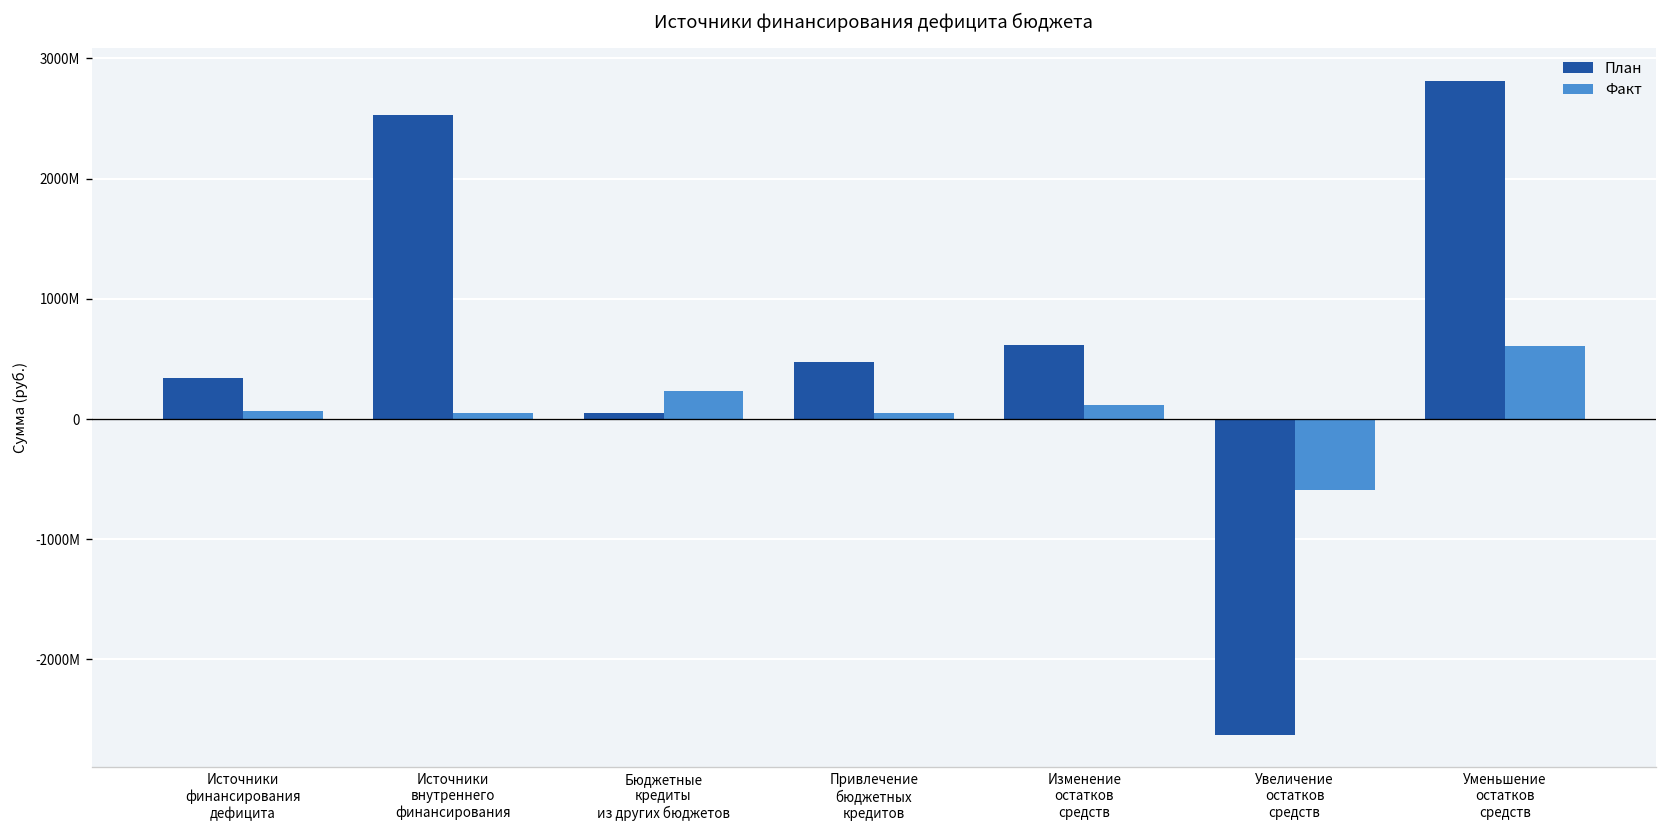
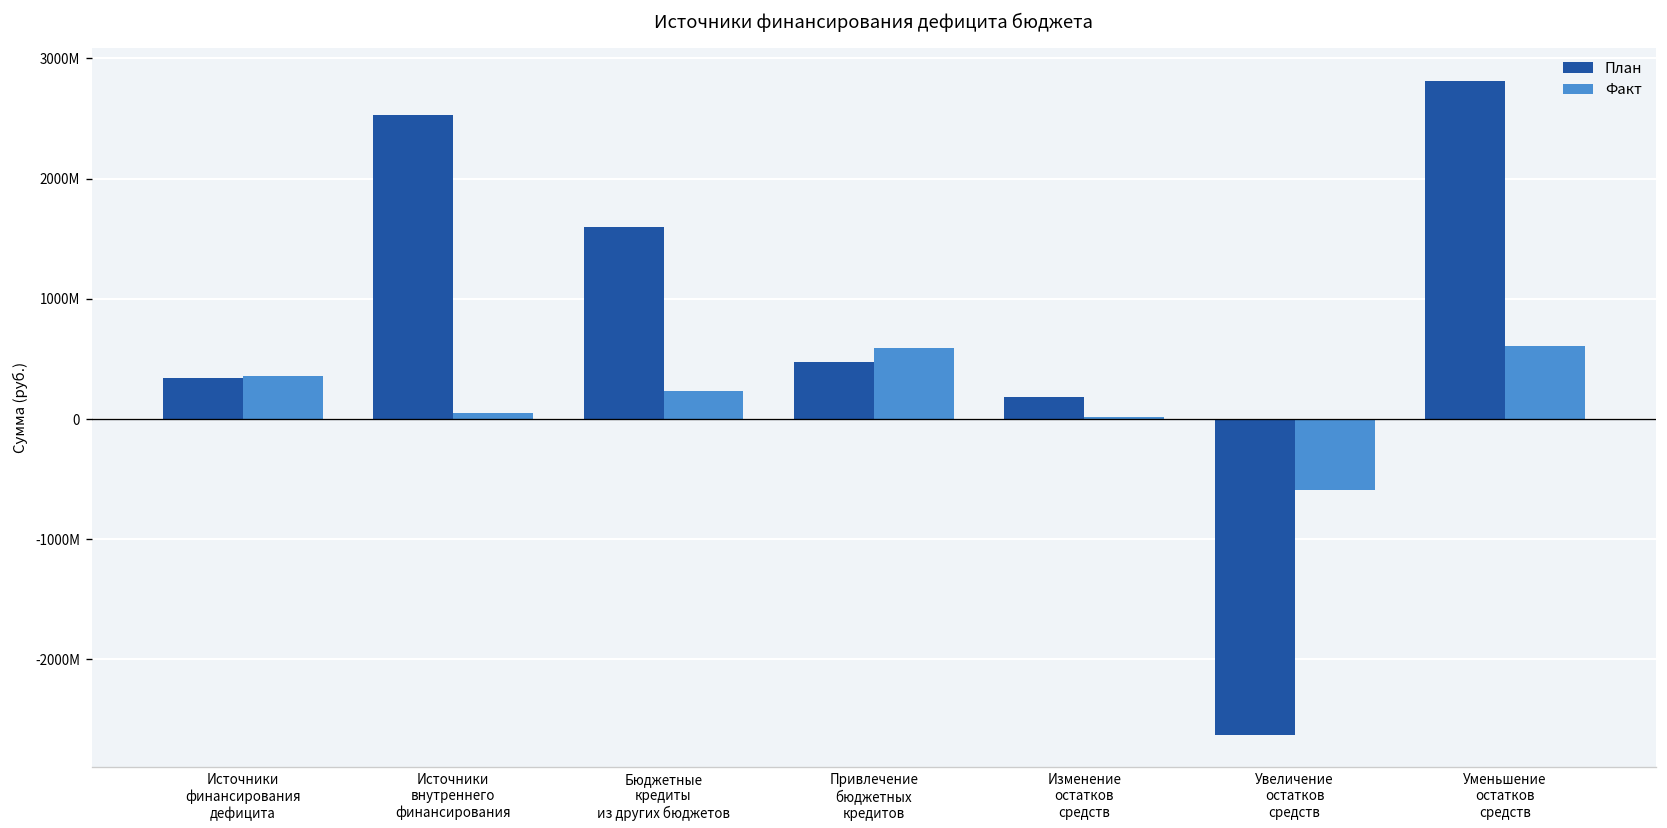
  {
    "План": {
      "Источники финансирования дефицита": 340000000,
      "Источники внутреннего финансирования": 2530000000,
-     "Бюджетные кредиты из других бюджетов": 50000000,
+     "Бюджетные кредиты из других бюджетов": 1590000000,
      "Привлечение бюджетных кредитов": 480000000,
-     "Изменение остатков средств": 610000000,
+     "Изменение остатков средств": 180000000,
      "Увеличение остатков средств": -2630000000,
      "Уменьшение остатков средств": 2810000000
    },
    "Факт": {
-     "Источники финансирования дефицита": 70000000,
+     "Источники финансирования дефицита": 360000000,
      "Источники внутреннего финансирования": 50000000,
      "Бюджетные кредиты из других бюджетов": 230000000,
-     "Привлечение бюджетных кредитов": 50000000,
-     "Изменение остатков средств": 120000000,
+     "Привлечение бюджетных кредитов": 590000000,
+     "Изменение остатков средств": 20000000,
      "Увеличение остатков средств": -590000000,
      "Уменьшение остатков средств": 610000000
    }
  }
